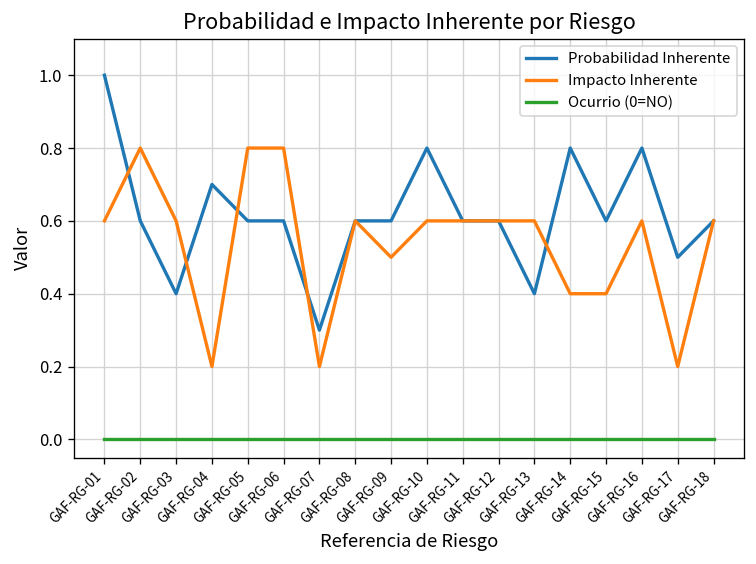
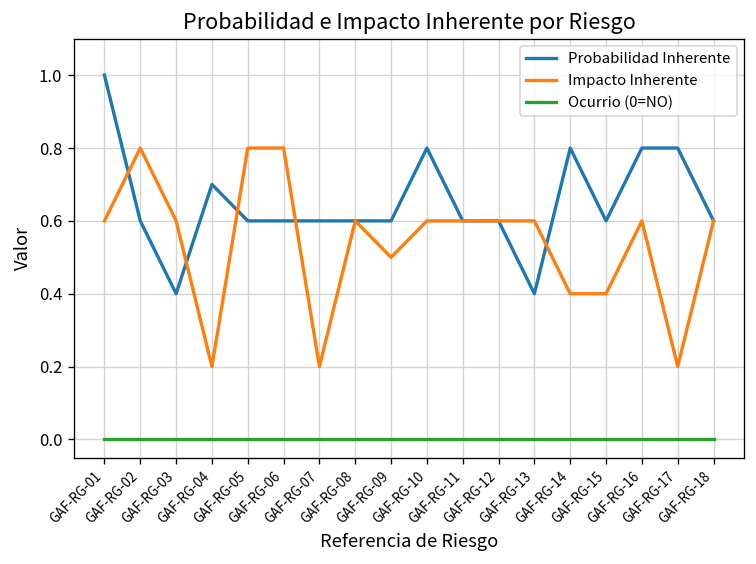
  {
    "Probabilidad Inherente": {
      "GAF-RG-01": 1.0,
      "GAF-RG-02": 0.6,
      "GAF-RG-03": 0.4,
      "GAF-RG-04": 0.7,
      "GAF-RG-05": 0.6,
      "GAF-RG-06": 0.6,
-     "GAF-RG-07": 0.3,
+     "GAF-RG-07": 0.6,
      "GAF-RG-09": 0.6,
      "GAF-RG-10": 0.8,
      "GAF-RG-13": 0.4,
      "GAF-RG-14": 0.8,
      "GAF-RG-15": 0.6,
      "GAF-RG-16": 0.8,
-     "GAF-RG-17": 0.5
+     "GAF-RG-17": 0.8
    },
    "Impacto Inherente": {
      "GAF-RG-01": 0.6,
      "GAF-RG-02": 0.8,
      "GAF-RG-03": 0.6,
      "GAF-RG-04": 0.2,
      "GAF-RG-05": 0.8,
      "GAF-RG-06": 0.8,
      "GAF-RG-07": 0.2,
      "GAF-RG-09": 0.5,
      "GAF-RG-10": 0.6,
      "GAF-RG-13": 0.6,
      "GAF-RG-14": 0.4,
      "GAF-RG-15": 0.4,
      "GAF-RG-16": 0.6,
      "GAF-RG-17": 0.2
    },
    "Ocurrio (0=NO)": {
      "GAF-RG-01": 0.0,
      "GAF-RG-02": 0.0,
      "GAF-RG-03": 0.0,
      "GAF-RG-04": 0.0,
      "GAF-RG-05": 0.0,
      "GAF-RG-06": 0.0,
      "GAF-RG-07": 0.0,
      "GAF-RG-08": 0.0,
      "GAF-RG-09": 0.0,
      "GAF-RG-10": 0.0,
      "GAF-RG-11": 0.0,
      "GAF-RG-12": 0.0,
      "GAF-RG-13": 0.0,
      "GAF-RG-14": 0.0,
      "GAF-RG-15": 0.0,
      "GAF-RG-16": 0.0,
      "GAF-RG-17": 0.0,
      "GAF-RG-18": 0.0
    }
  }
